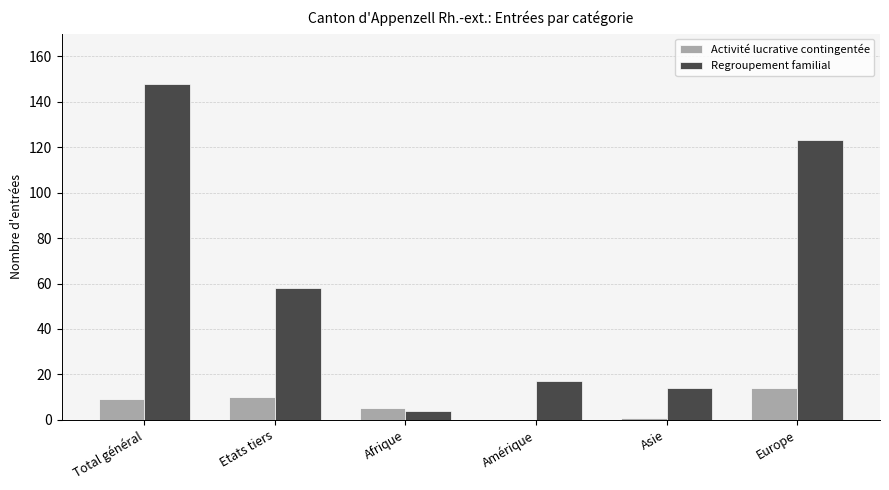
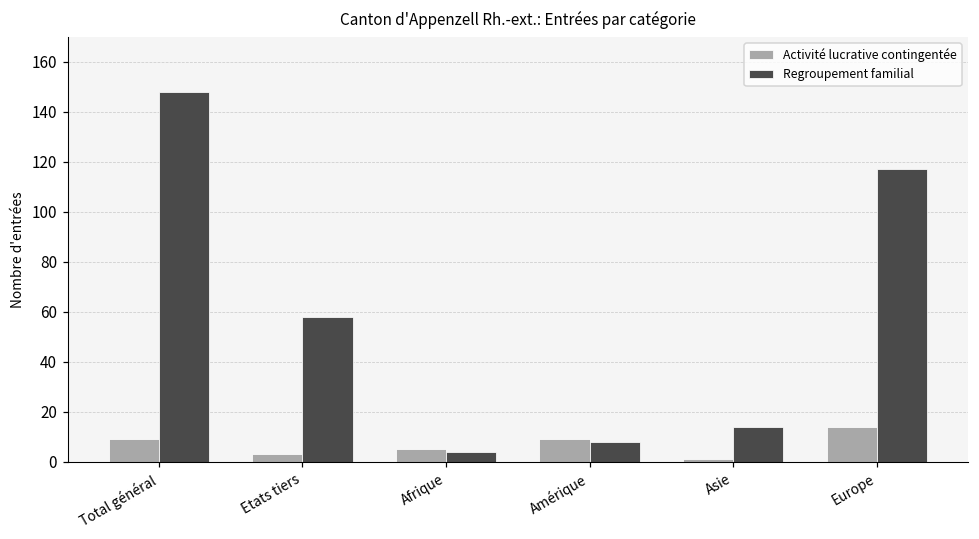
  {
    "Activité lucrative contingentée": {
      "Total général": 9,
-     "Etats tiers": 10,
+     "Etats tiers": 3,
      "Afrique": 5,
-     "Amérique": 0,
+     "Amérique": 9,
      "Europe": 14
    },
    "Regroupement familial": {
      "Total général": 148,
      "Etats tiers": 58,
      "Afrique": 4,
-     "Amérique": 17,
+     "Amérique": 8,
      "Asie": 14,
-     "Europe": 123
+     "Europe": 117
    }
  }
